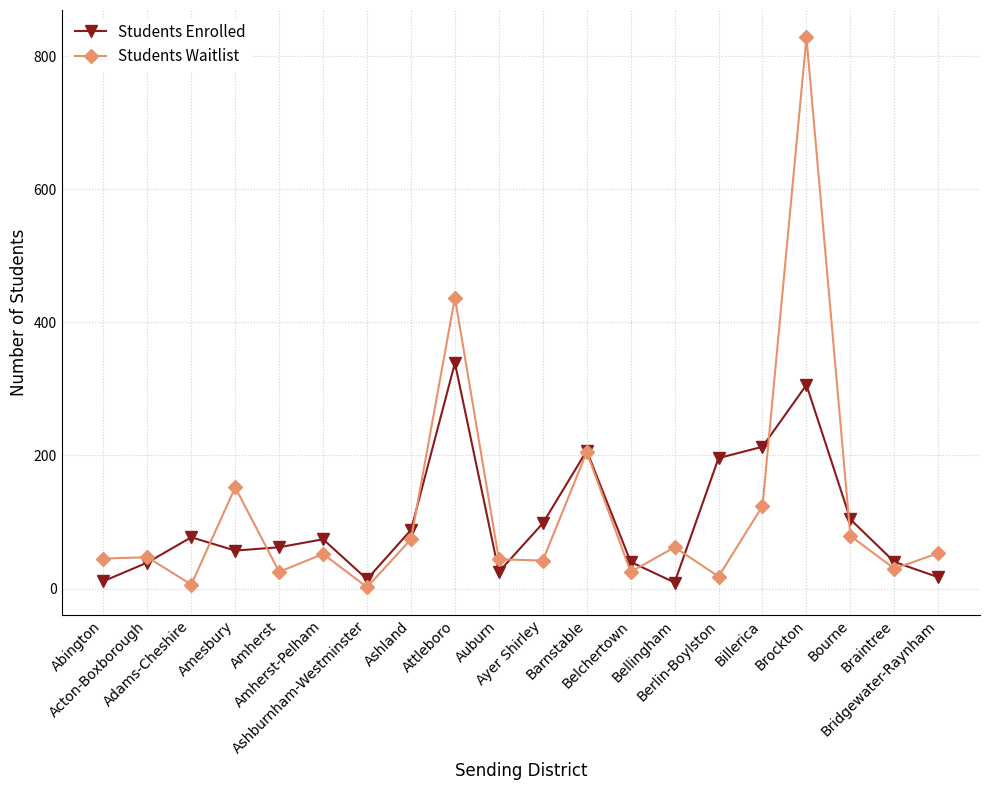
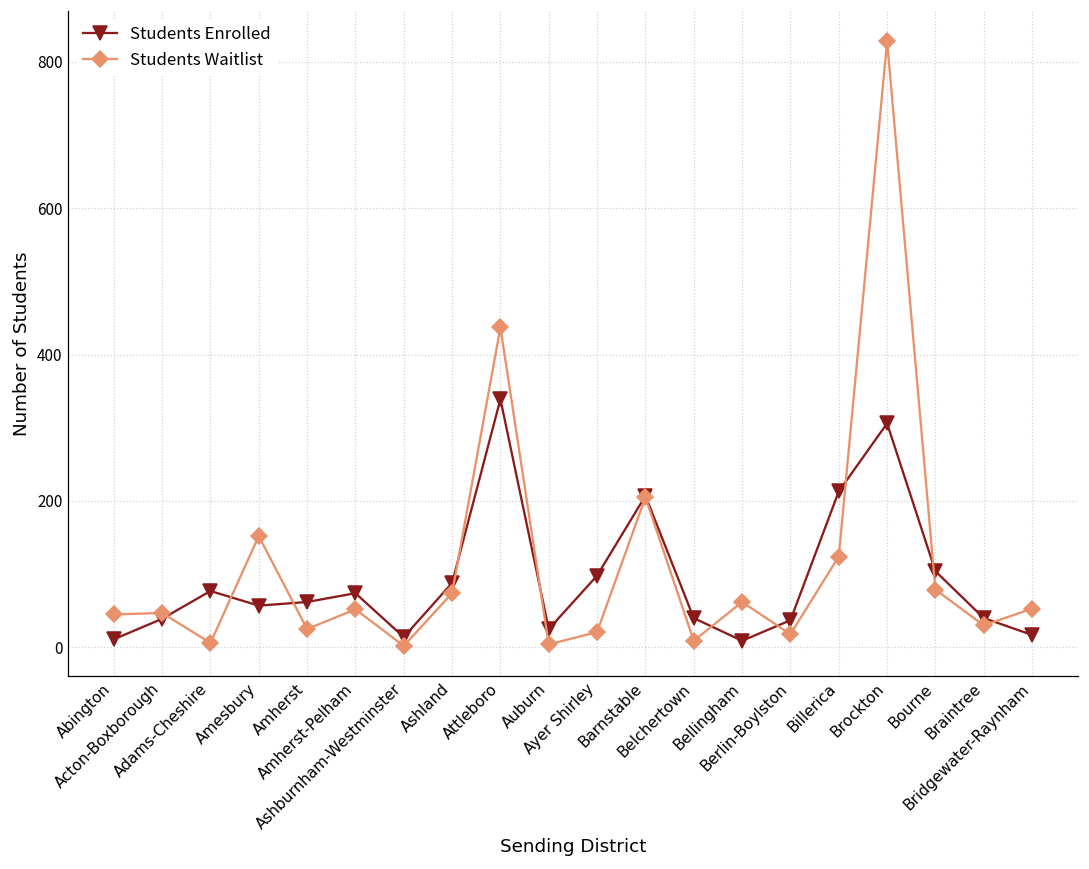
  {
    "Students Enrolled": {
      "Abington": 10,
      "Acton-Boxborough": 40,
      "Adams-Cheshire": 80,
      "Amesbury": 60,
      "Amherst": 60,
      "Amherst-Pelham": 70,
      "Ashburnham-Westminster": 10,
      "Ashland": 90,
      "Attleboro": 340,
      "Auburn": 30,
      "Ayer Shirley": 100,
      "Belchertown": 40,
      "Bellingham": 10,
-     "Berlin-Boylston": 200,
+     "Berlin-Boylston": 40,
      "Billerica": 210,
      "Brockton": 310,
      "Bourne": 100,
      "Braintree": 40,
      "Bridgewater-Raynham": 20
    },
    "Students Waitlist": {
      "Abington": 50,
      "Acton-Boxborough": 50,
      "Adams-Cheshire": 10,
      "Amesbury": 150,
      "Amherst": 30,
      "Amherst-Pelham": 50,
      "Ashburnham-Westminster": 0,
      "Ashland": 70,
      "Attleboro": 440,
-     "Auburn": 40,
-     "Ayer Shirley": 40,
-     "Belchertown": 30,
+     "Auburn": 0,
+     "Ayer Shirley": 20,
+     "Belchertown": 10,
      "Bellingham": 60,
      "Berlin-Boylston": 20,
      "Billerica": 120,
      "Brockton": 830,
      "Bourne": 80,
      "Braintree": 30,
      "Bridgewater-Raynham": 50
    }
  }
